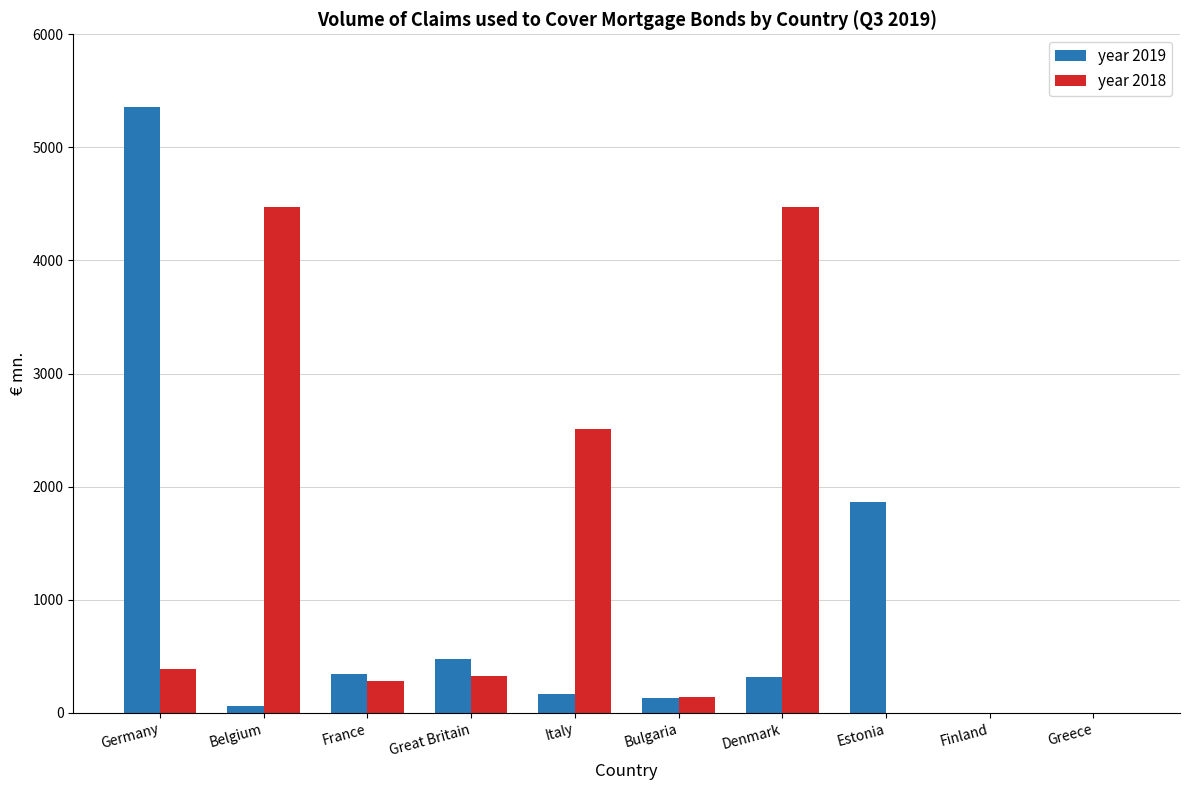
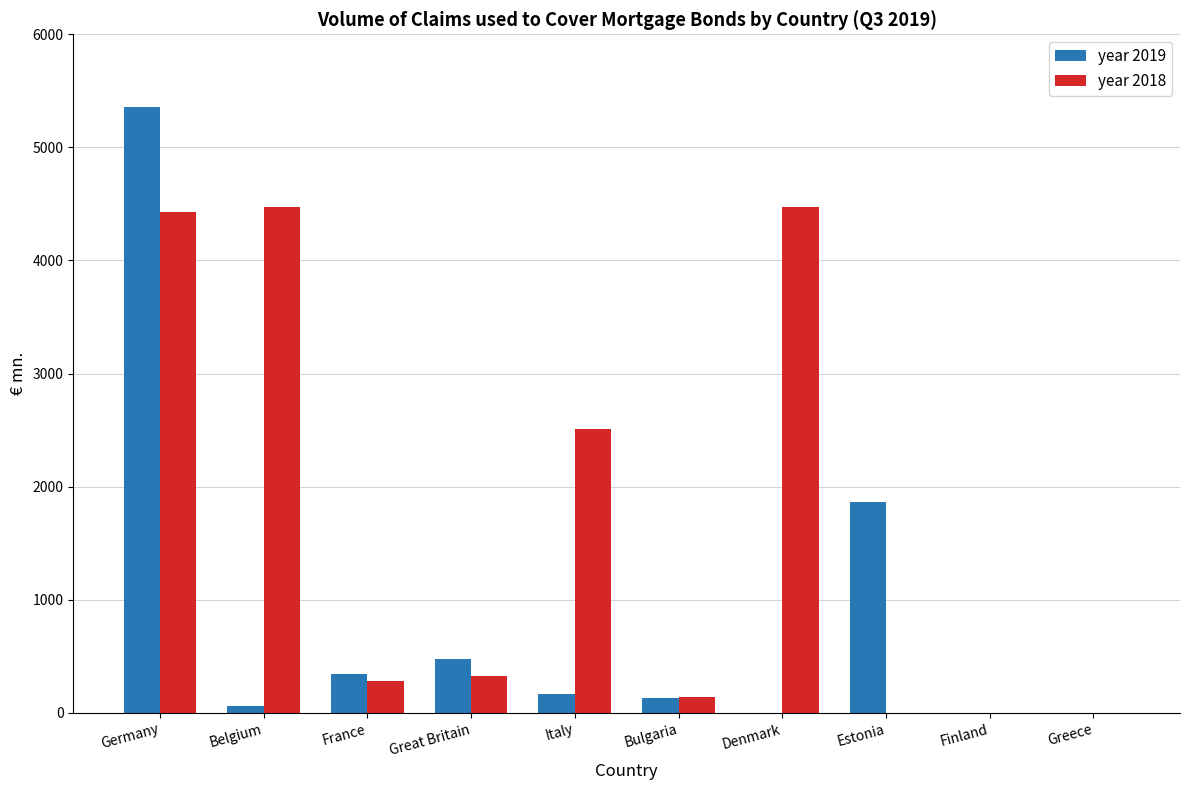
  {
    "year 2019": {
      "Germany": 5360,
      "Belgium": 60,
      "France": 340,
      "Great Britain": 470,
      "Italy": 170,
      "Bulgaria": 130,
-     "Denmark": 310,
+     "Denmark": 0,
      "Estonia": 1860,
      "Finland": 0,
      "Greece": 0
    },
    "year 2018": {
-     "Germany": 390,
+     "Germany": 4430,
      "Belgium": 4470,
      "France": 280,
      "Great Britain": 320,
      "Italy": 2510,
      "Bulgaria": 140,
      "Denmark": 4470,
      "Estonia": 0,
      "Finland": 0,
      "Greece": 0
    }
  }
